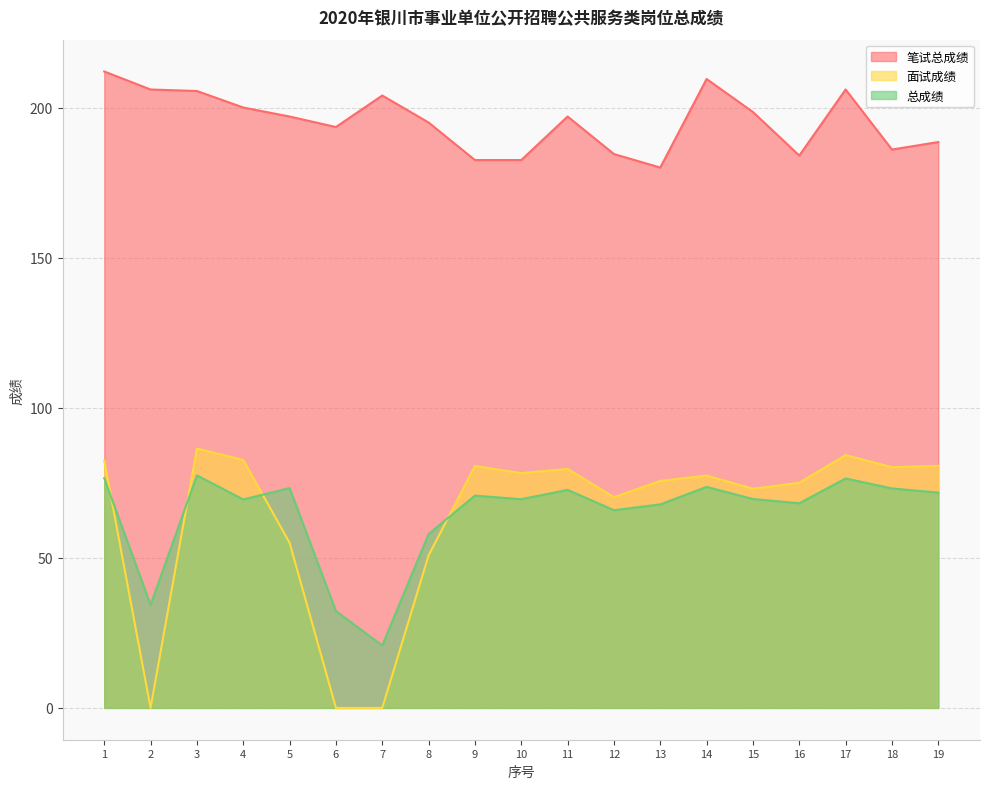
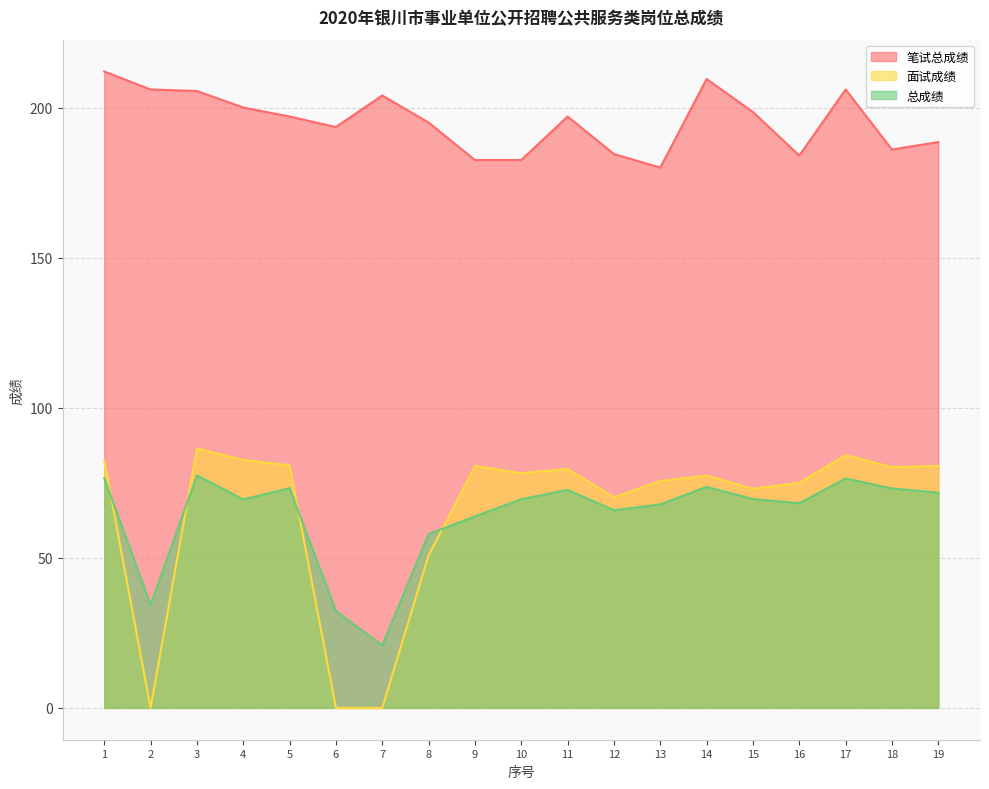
  {
    "笔试总成绩": {
      "1": 212,
      "2": 206,
      "3": 206,
      "4": 200,
      "5": 197,
      "6": 194,
      "7": 204,
      "8": 195,
      "9": 183,
      "10": 183,
      "11": 197,
      "12": 185,
      "13": 180,
      "14": 210,
      "15": 199,
      "16": 184,
      "17": 206,
      "18": 186,
      "19": 189
    },
    "面试成绩": {
      "1": 82,
      "2": 0,
      "3": 86,
      "4": 83,
-     "5": 55,
+     "5": 81,
      "6": 0,
      "7": 0,
      "8": 51,
      "9": 81,
      "10": 78,
      "11": 80,
      "12": 70,
      "13": 76,
      "14": 77,
      "15": 73,
      "16": 75,
      "17": 84,
      "18": 80,
      "19": 81
    },
    "总成绩": {
      "1": 77,
      "2": 34,
      "3": 77,
      "4": 69,
      "5": 73,
      "6": 32,
      "7": 21,
      "8": 58,
-     "9": 71,
+     "9": 64,
      "10": 70,
      "11": 73,
      "12": 66,
      "13": 68,
      "14": 74,
      "15": 70,
      "16": 68,
      "17": 76,
      "18": 73,
      "19": 72
    }
  }
